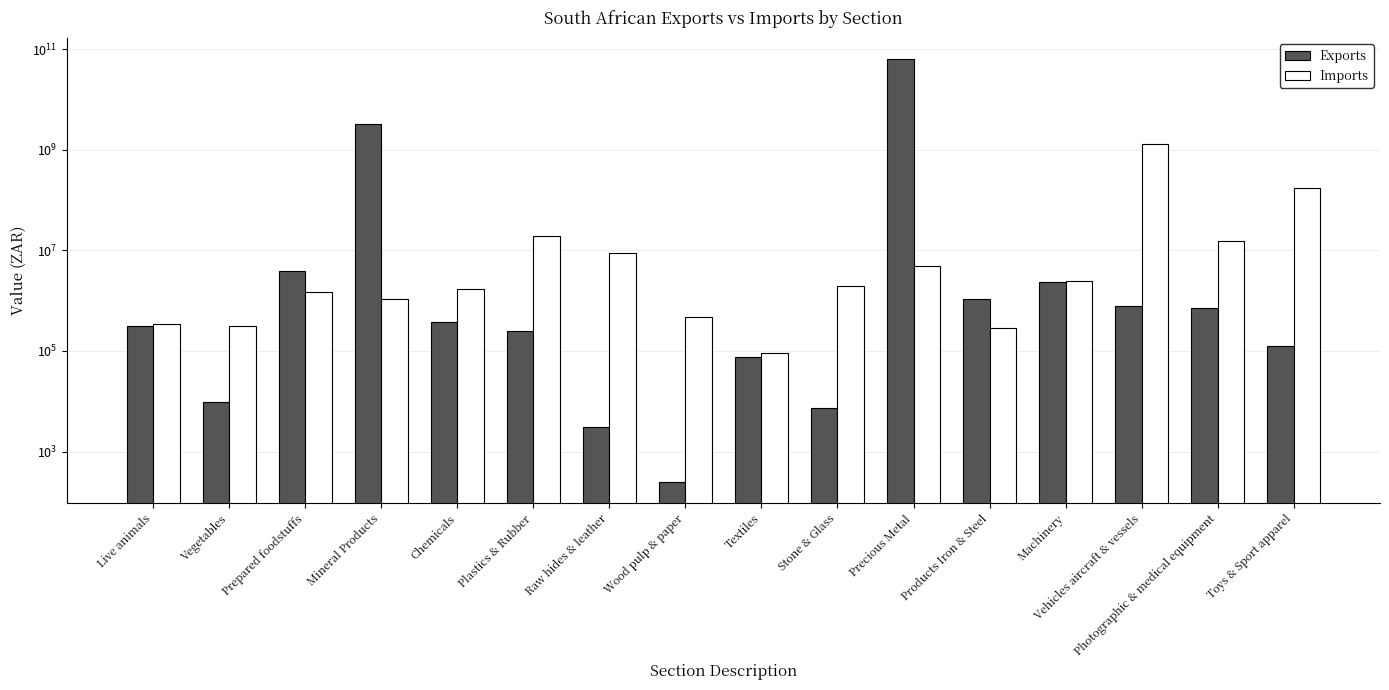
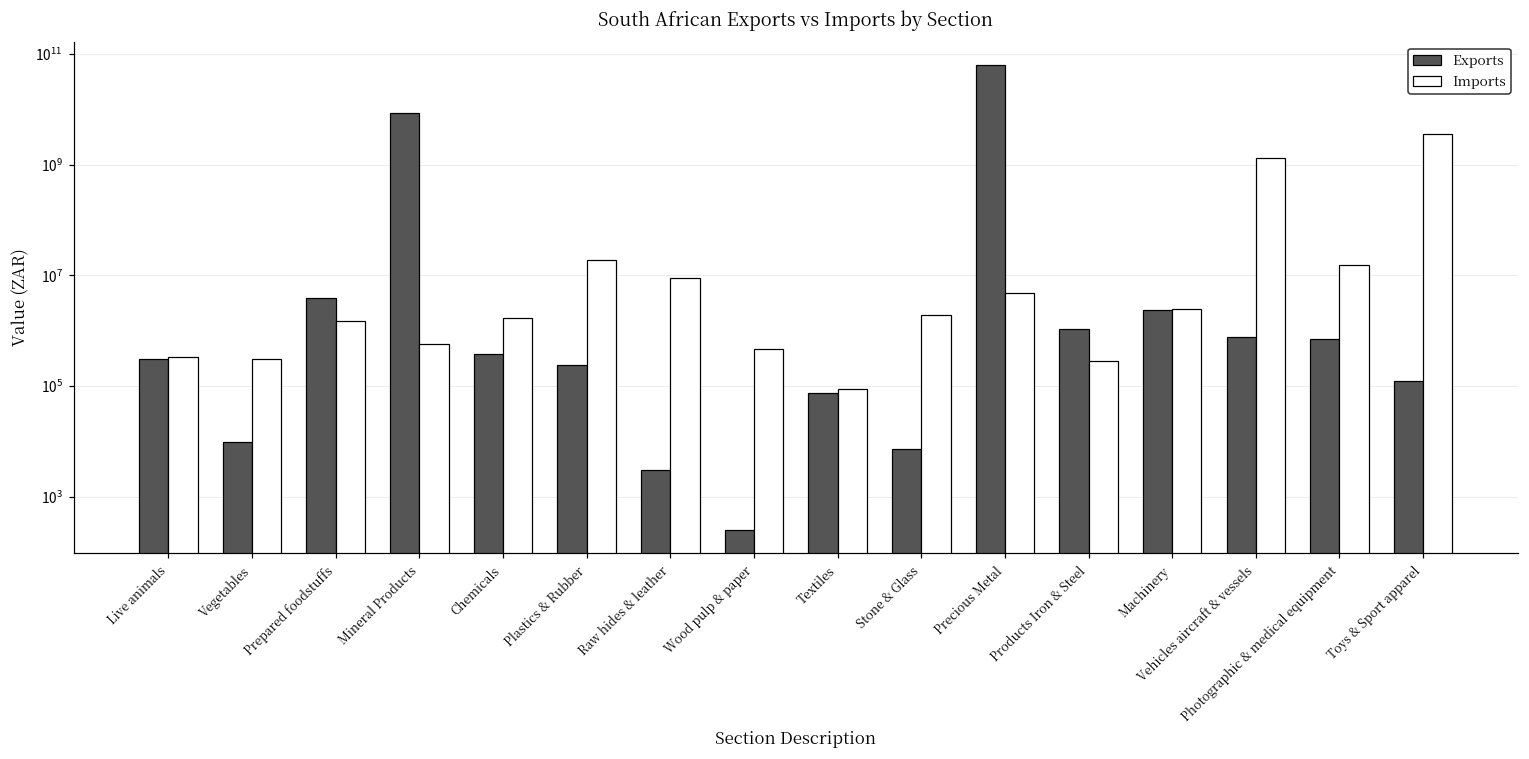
  {
    "Exports": {
      "Live animals": 300000,
      "Vegetables": 10000,
      "Prepared foodstuffs": 4000000,
-     "Mineral Products": 3000000000,
+     "Mineral Products": 9000000000,
      "Chemicals": 400000,
      "Plastics & Rubber": 200000,
      "Raw hides & leather": 3000,
      "Wood pulp & paper": 200,
      "Textiles": 80000,
      "Stone & Glass": 7000,
      "Precious Metal": 60000000000,
      "Products Iron & Steel": 1100000,
      "Machinery": 2000000,
      "Vehicles aircraft & vessels": 800000,
      "Photographic & medical equipment": 700000,
      "Toys & Sport apparel": 120000
    },
    "Imports": {
      "Live animals": 300000,
      "Vegetables": 300000,
      "Prepared foodstuffs": 1500000,
-     "Mineral Products": 1100000,
+     "Mineral Products": 600000,
      "Chemicals": 1700000,
      "Plastics & Rubber": 19000000,
      "Raw hides & leather": 9000000,
      "Wood pulp & paper": 500000,
      "Textiles": 90000,
      "Stone & Glass": 1900000,
      "Precious Metal": 5000000,
      "Products Iron & Steel": 300000,
      "Machinery": 2000000,
      "Vehicles aircraft & vessels": 1300000000,
      "Photographic & medical equipment": 16000000,
-     "Toys & Sport apparel": 170000000
+     "Toys & Sport apparel": 4000000000
    }
  }
